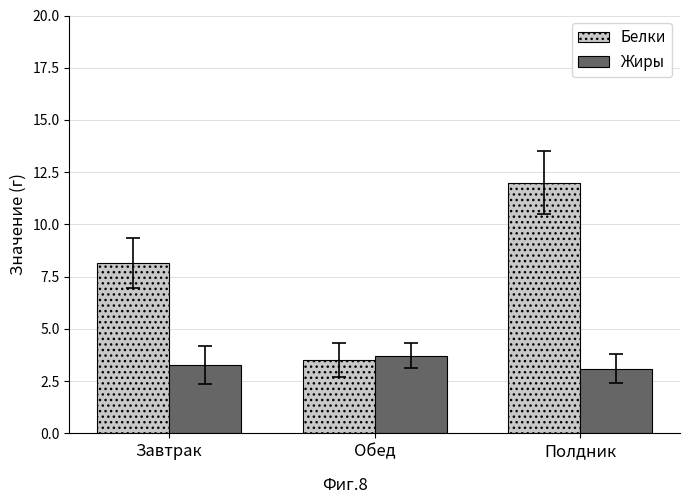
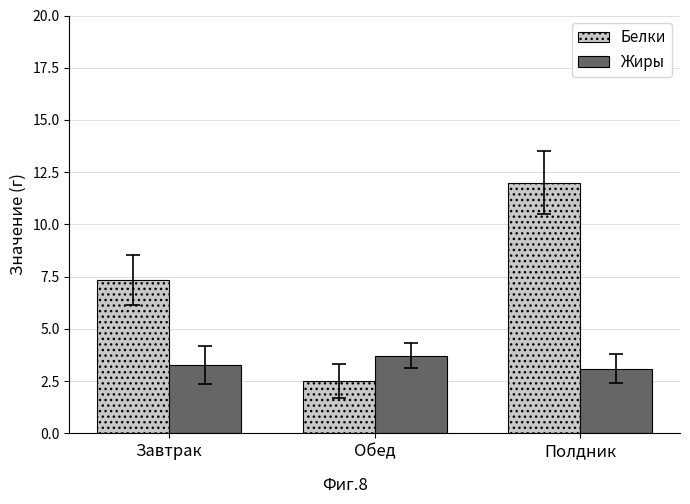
  {
    "Белки": {
-     "Завтрак": 8.1,
-     "Обед": 3.5,
+     "Завтрак": 7.3,
+     "Обед": 2.5,
      "Полдник": 12.0
    },
    "Жиры": {
      "Завтрак": 3.3,
      "Обед": 3.7,
      "Полдник": 3.1
    }
  }
